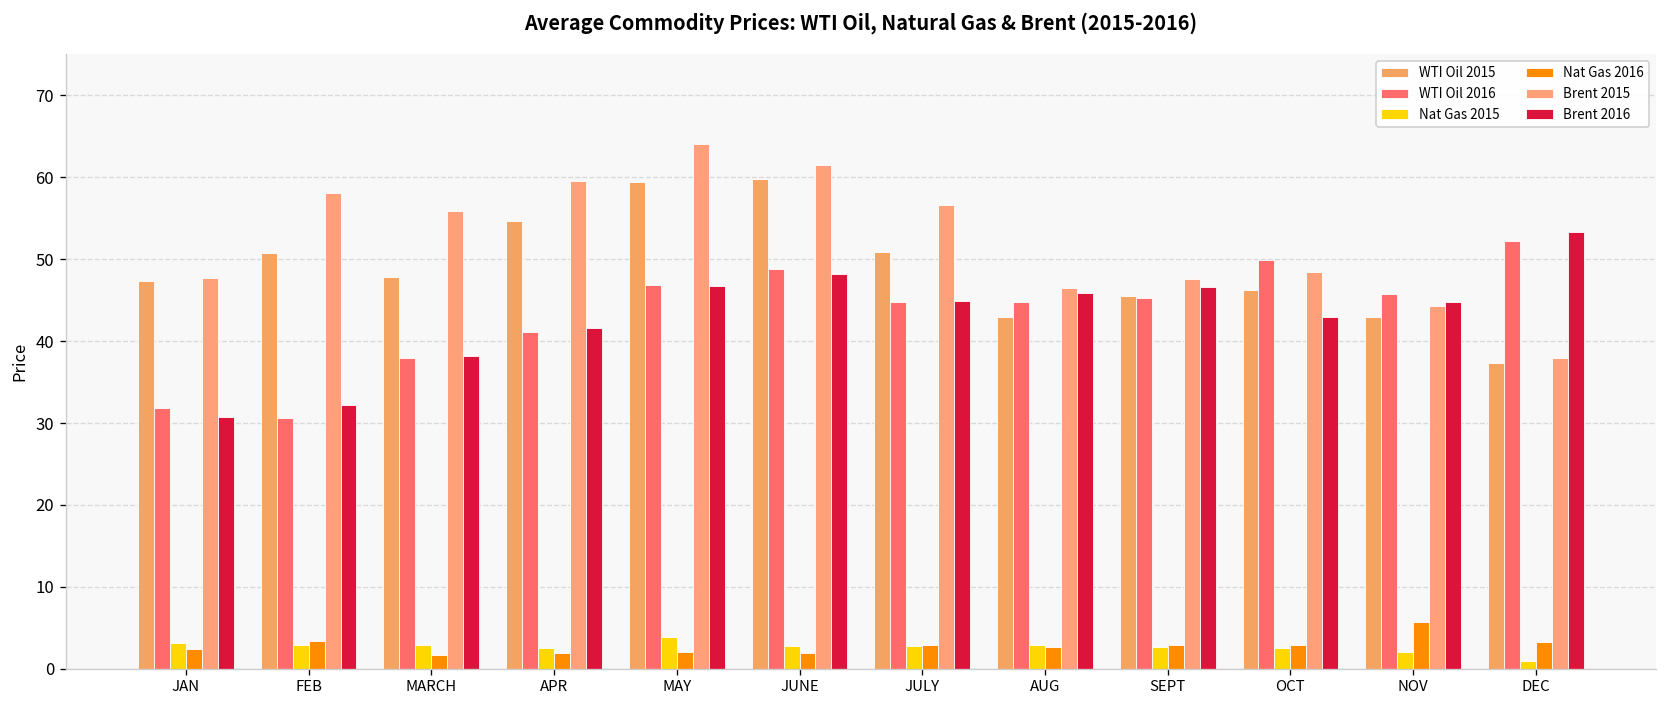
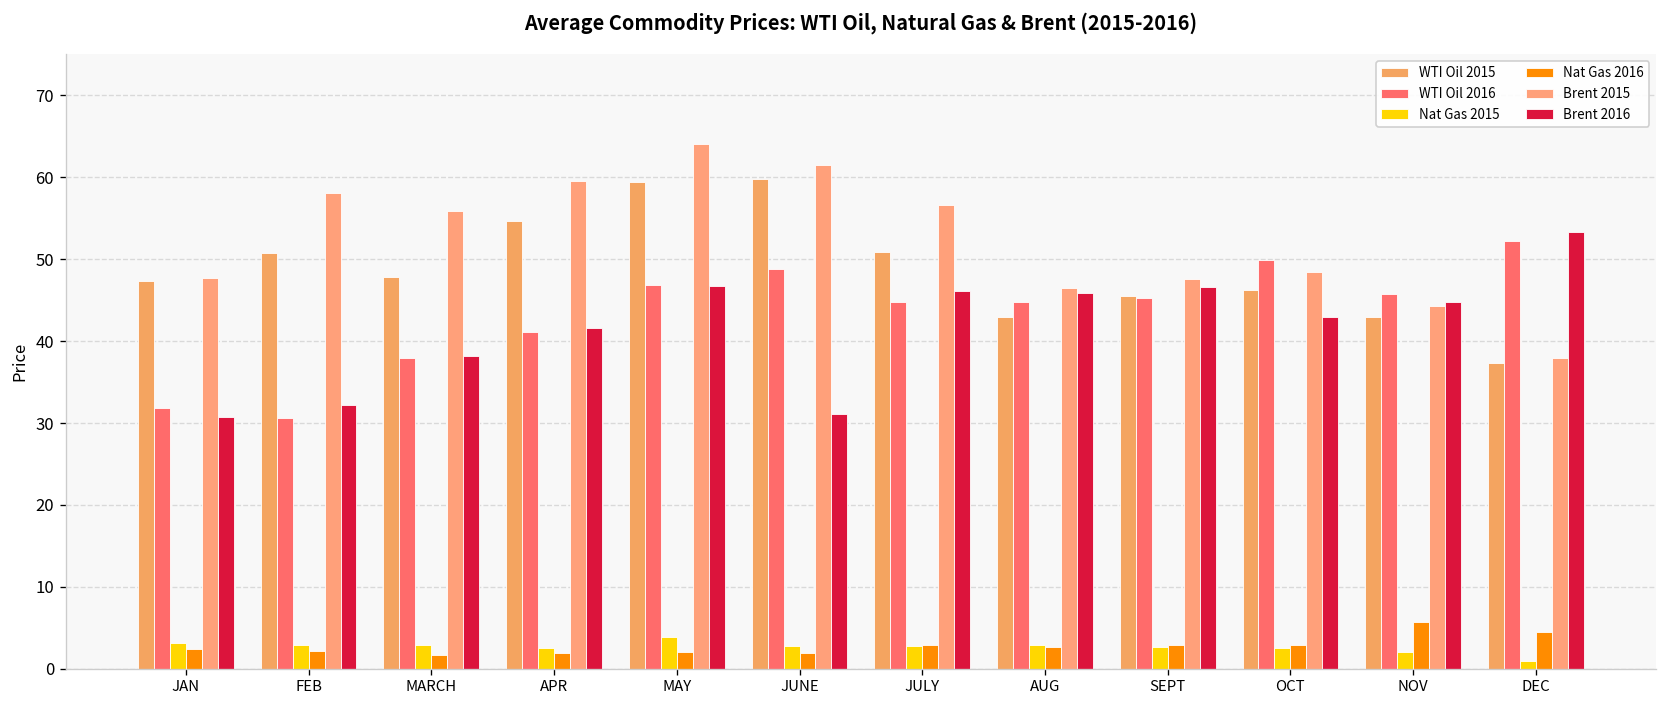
  {
    "Nat Gas 2015": {
      "JAN": 3,
      "FEB": 3,
      "MARCH": 3,
      "APR": 3,
      "MAY": 4,
      "JUNE": 3,
      "JULY": 3,
      "AUG": 3,
      "SEPT": 3,
      "OCT": 3,
      "NOV": 2,
      "DEC": 1
    },
    "Nat Gas 2016": {
      "JAN": 2,
-     "FEB": 3,
+     "FEB": 2,
      "MARCH": 2,
      "APR": 2,
      "MAY": 2,
      "JUNE": 2,
      "JULY": 3,
      "AUG": 3,
      "SEPT": 3,
      "OCT": 3,
      "NOV": 6,
-     "DEC": 3
+     "DEC": 4
    },
    "Brent 2016": {
      "JAN": 31,
      "FEB": 32,
      "MARCH": 38,
      "APR": 42,
      "MAY": 47,
-     "JUNE": 48,
-     "JULY": 45,
+     "JUNE": 31,
+     "JULY": 46,
      "AUG": 46,
      "SEPT": 47,
      "OCT": 43,
      "NOV": 45,
      "DEC": 53
    }
  }
